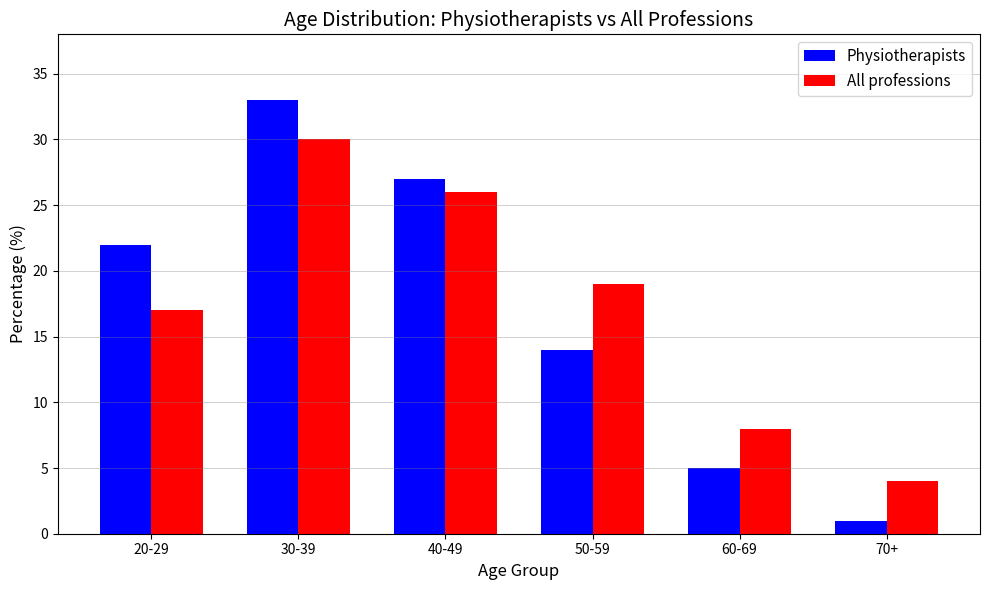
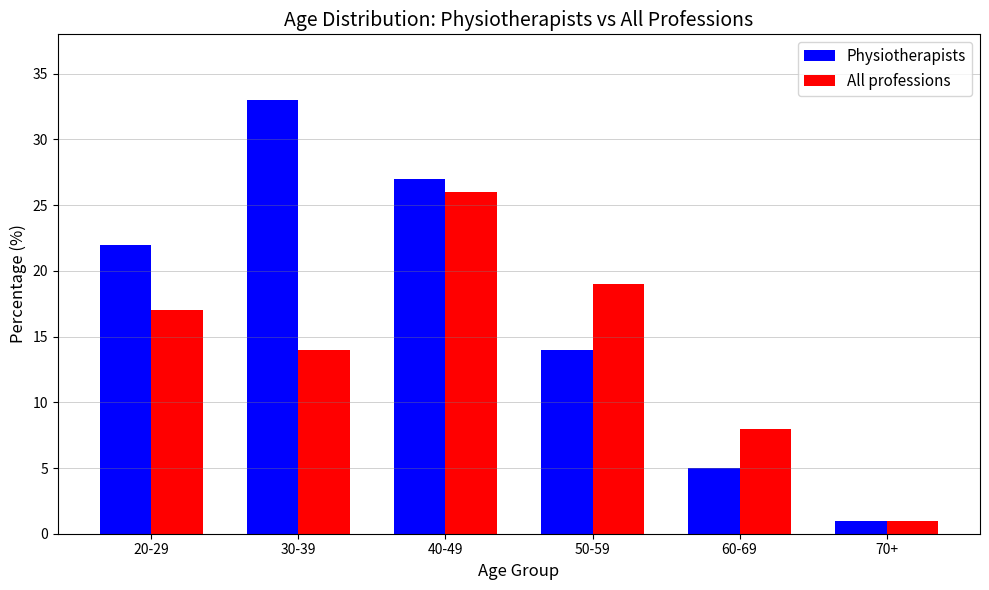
  {
    "Physiotherapists": {
      "20-29": 22,
      "30-39": 33,
      "40-49": 27,
      "50-59": 14,
      "60-69": 5,
      "70+": 1
    },
    "All professions": {
      "20-29": 17,
-     "30-39": 30,
+     "30-39": 14,
      "40-49": 26,
      "50-59": 19,
      "60-69": 8,
-     "70+": 4
+     "70+": 1
    }
  }
